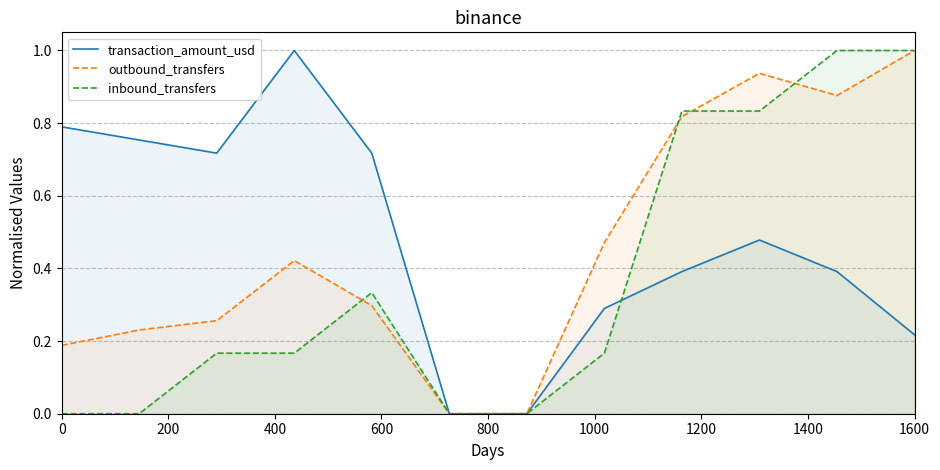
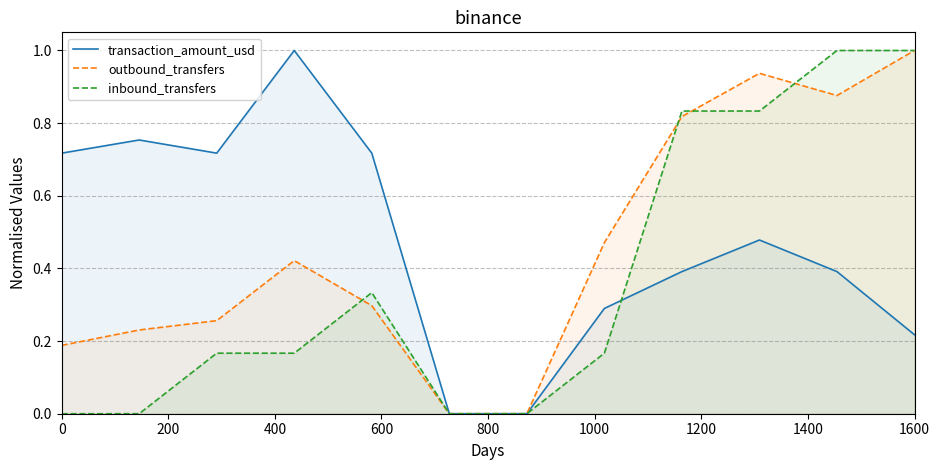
  {
    "transaction_amount_usd": {
-     "0": 0.79,
+     "0": 0.72,
      "1600": 0.22
    },
    "outbound_transfers": {
      "0": 0.19
    },
    "inbound_transfers": {
      "0": 0.00
    }
  }
